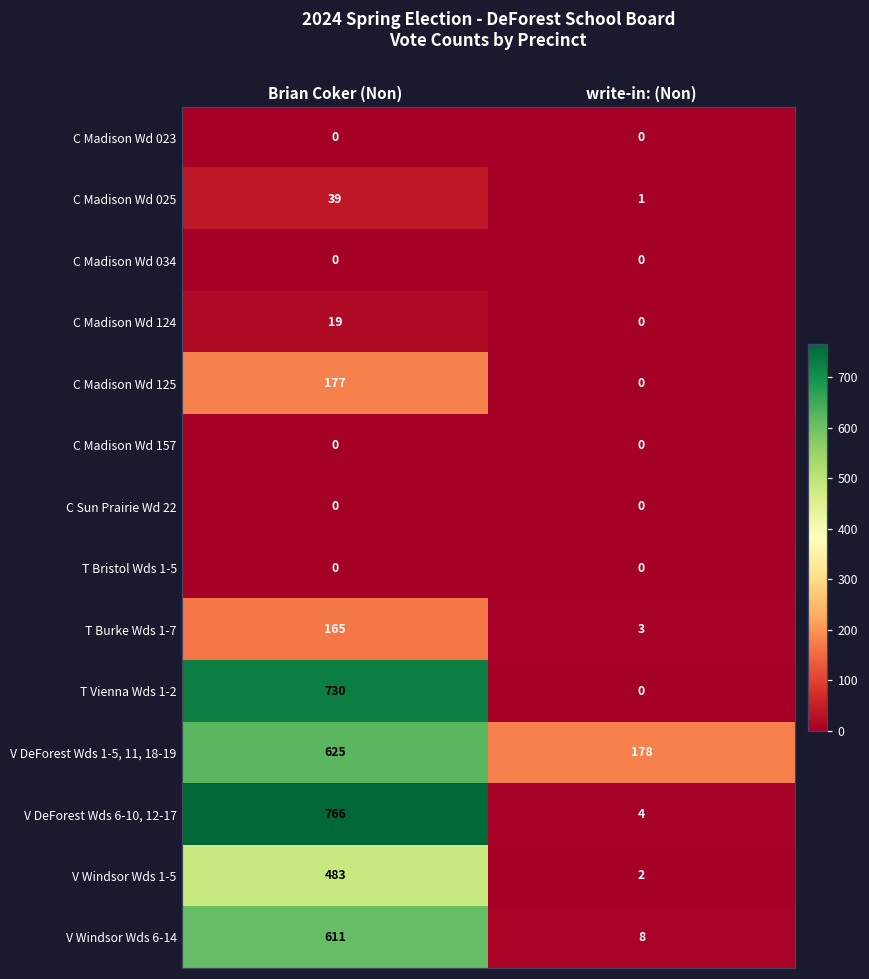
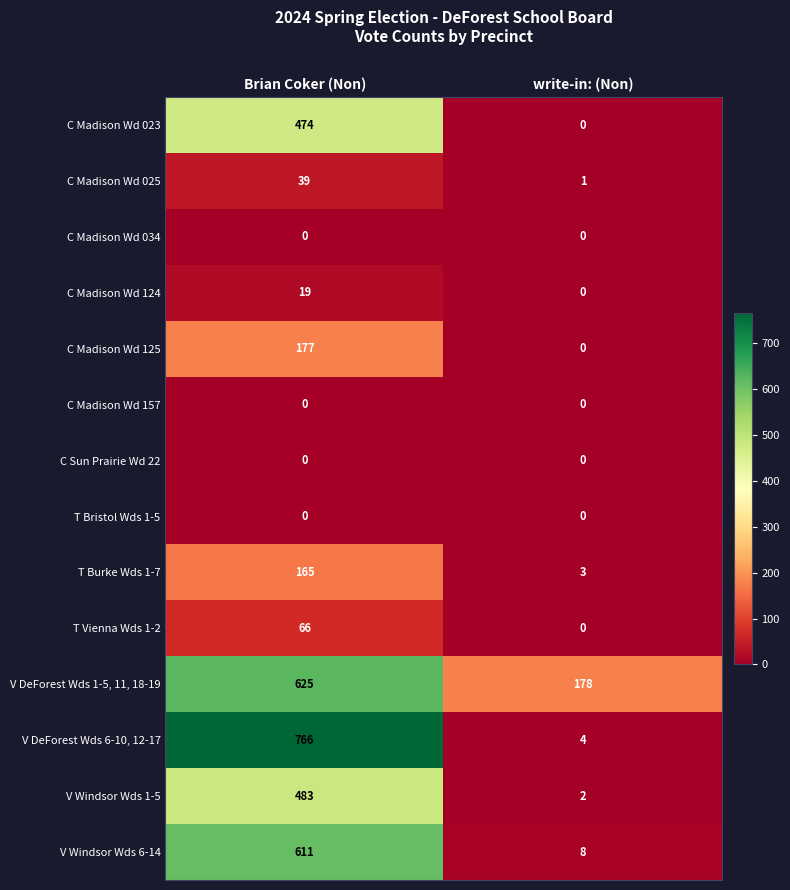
  {
    "C Madison Wd 023": {
-     "Brian Coker (Non)": 0,
+     "Brian Coker (Non)": 474,
      "write-in: (Non)": 0
    },
    "C Madison Wd 025": {
      "Brian Coker (Non)": 39,
      "write-in: (Non)": 1
    },
    "C Madison Wd 034": {
      "Brian Coker (Non)": 0,
      "write-in: (Non)": 0
    },
    "C Madison Wd 124": {
      "Brian Coker (Non)": 19,
      "write-in: (Non)": 0
    },
    "C Madison Wd 125": {
      "Brian Coker (Non)": 177,
      "write-in: (Non)": 0
    },
    "C Madison Wd 157": {
      "Brian Coker (Non)": 0,
      "write-in: (Non)": 0
    },
    "C Sun Prairie Wd 22": {
      "Brian Coker (Non)": 0,
      "write-in: (Non)": 0
    },
    "T Bristol Wds 1-5": {
      "Brian Coker (Non)": 0,
      "write-in: (Non)": 0
    },
    "T Burke Wds 1-7": {
      "Brian Coker (Non)": 165,
      "write-in: (Non)": 3
    },
    "T Vienna Wds 1-2": {
-     "Brian Coker (Non)": 730,
+     "Brian Coker (Non)": 66,
      "write-in: (Non)": 0
    },
    "V DeForest Wds 1-5, 11, 18-19": {
      "Brian Coker (Non)": 625,
      "write-in: (Non)": 178
    },
    "V DeForest Wds 6-10, 12-17": {
      "Brian Coker (Non)": 766,
      "write-in: (Non)": 4
    },
    "V Windsor Wds 1-5": {
      "Brian Coker (Non)": 483,
      "write-in: (Non)": 2
    },
    "V Windsor Wds 6-14": {
      "Brian Coker (Non)": 611,
      "write-in: (Non)": 8
    }
  }
